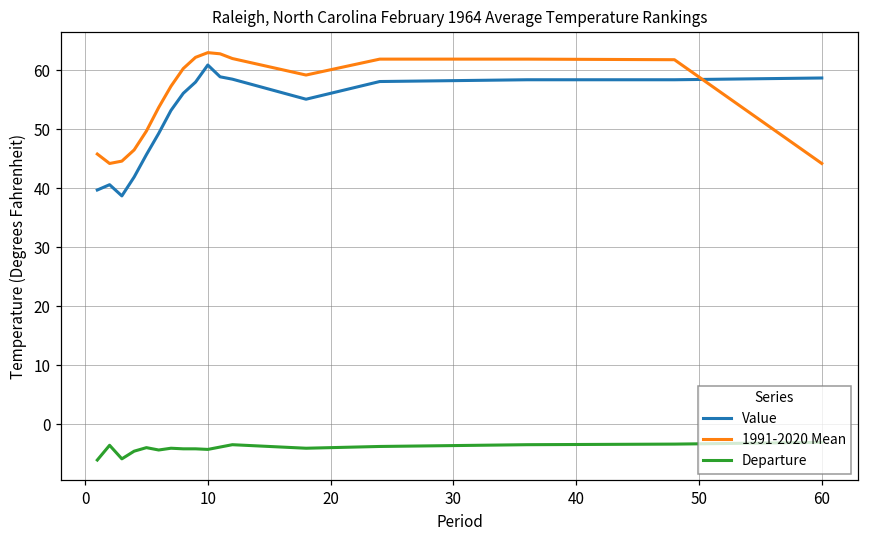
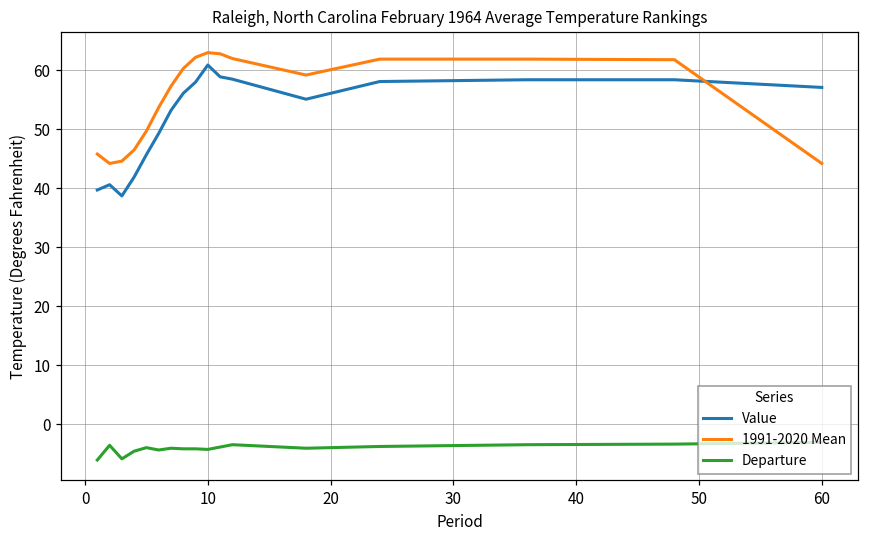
  {
    "Value": {
      "10": 61,
-     "60": 59
+     "60": 57
    },
    "1991-2020 Mean": {
      "10": 63,
      "60": 44
    },
    "Departure": {
      "10": -4
    }
  }
